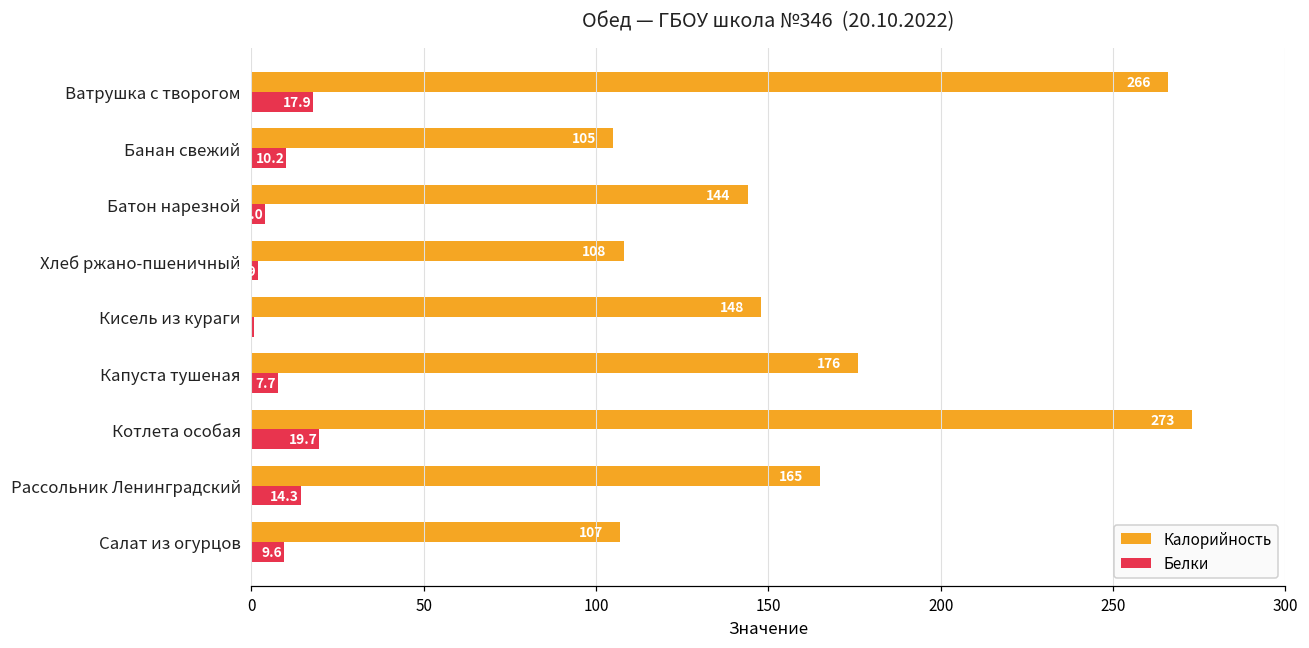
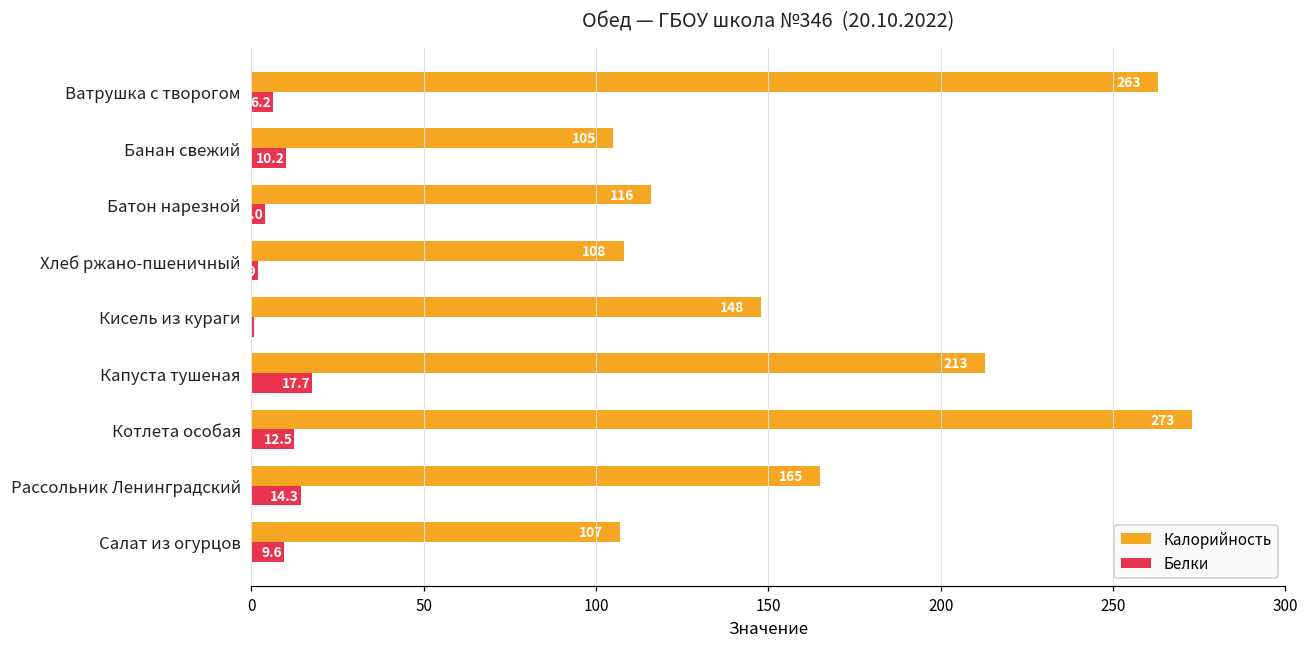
  {
    "Калорийность": {
-     "Ватрушка с творогом": 266,
+     "Ватрушка с творогом": 263,
      "Банан свежий": 105,
-     "Батон нарезной": 144,
+     "Батон нарезной": 116,
      "Хлеб ржано-пшеничный": 108,
      "Кисель из кураги": 148,
-     "Капуста тушеная": 176,
+     "Капуста тушеная": 213,
      "Котлета особая": 273,
      "Рассольник Ленинградский": 165,
      "Салат из огурцов": 107
    },
    "Белки": {
-     "Ватрушка с творогом": 17.9,
+     "Ватрушка с творогом": 6.2,
      "Банан свежий": 10.2,
      "Батон нарезной": 4.0,
-     "Капуста тушеная": 7.7,
-     "Котлета особая": 19.7,
+     "Капуста тушеная": 17.7,
+     "Котлета особая": 12.5,
      "Рассольник Ленинградский": 14.3,
      "Салат из огурцов": 9.6
    }
  }
